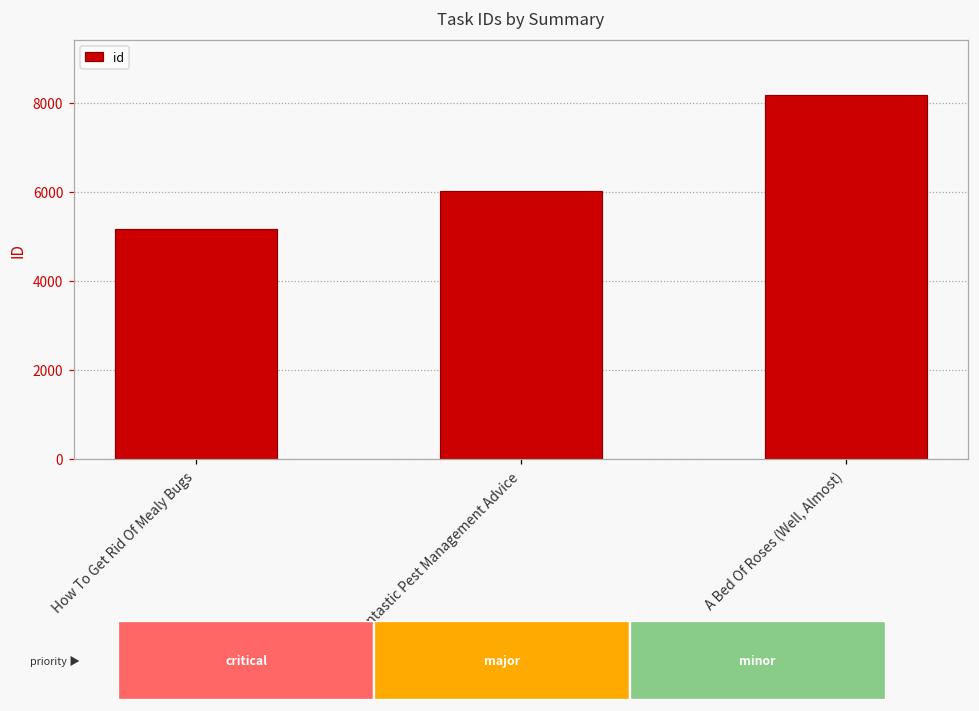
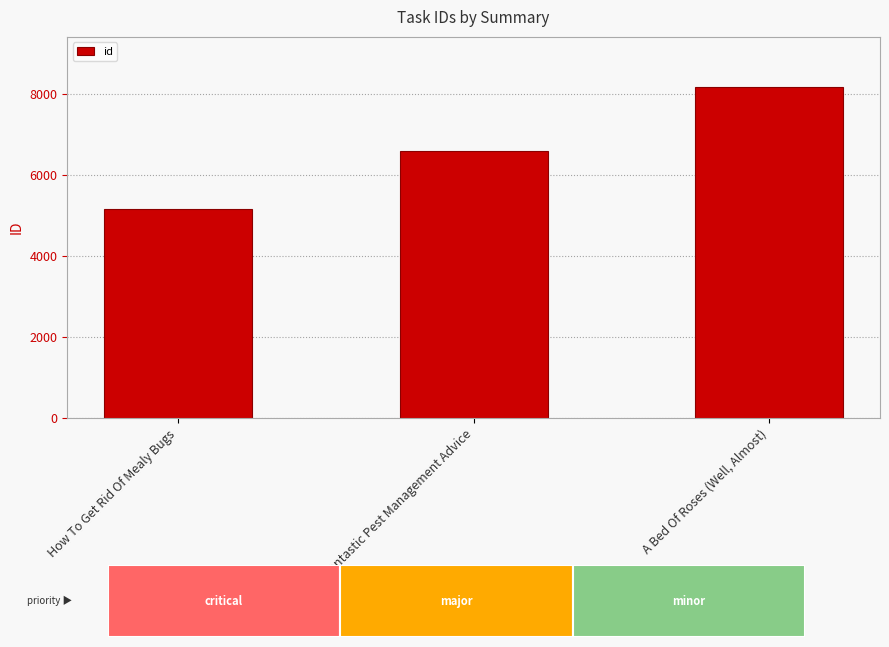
  {
    "How To Get Rid Of Mealy Bugs": 5200,
-   "Fantastic Pest Management Advice": 6000,
+   "Fantastic Pest Management Advice": 6600,
    "A Bed Of Roses (Well, Almost)": 8200
  }
